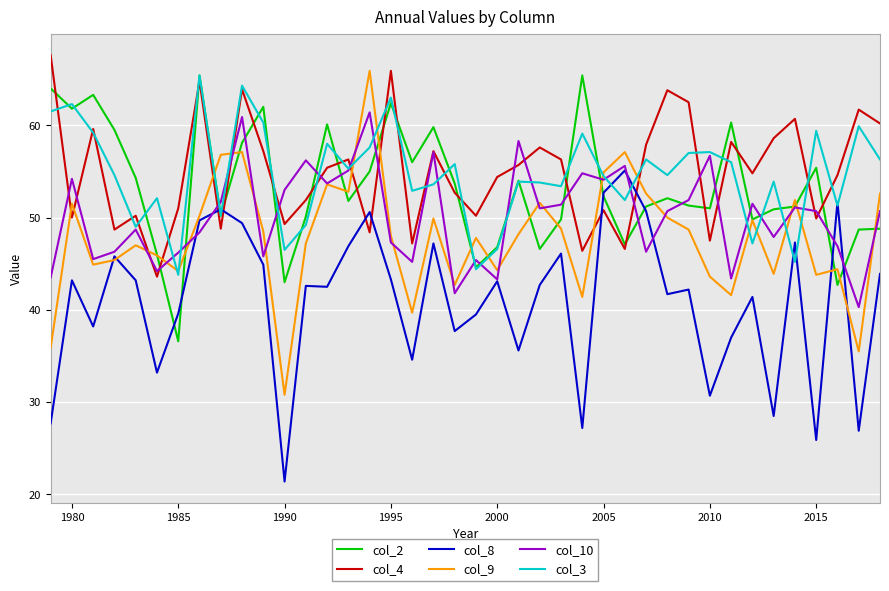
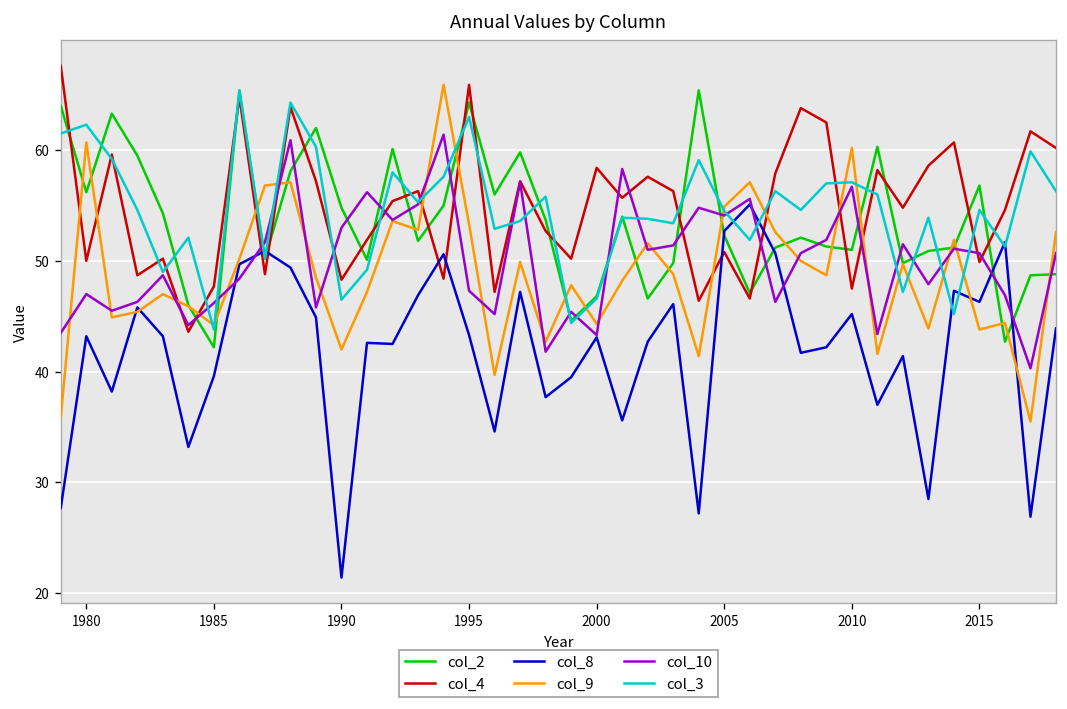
  {
    "col_2": {
-     "1980": 62,
-     "1985": 37,
-     "1990": 43,
-     "1995": 62,
+     "1980": 56,
+     "1985": 42,
+     "1990": 55,
+     "1995": 64,
      "2005": 52,
      "2010": 51,
-     "2015": 55
+     "2015": 57
    },
    "col_4": {
      "1980": 50,
-     "1985": 51,
-     "1990": 49,
+     "1985": 48,
+     "1990": 48,
      "1995": 66,
-     "2000": 54,
+     "2000": 58,
      "2005": 51,
      "2010": 48,
      "2015": 50
    },
    "col_8": {
      "1980": 43,
      "1985": 40,
      "1990": 21,
      "1995": 43,
      "2005": 53,
-     "2010": 31,
-     "2015": 26
+     "2010": 45,
+     "2015": 46
    },
    "col_9": {
-     "1980": 52,
+     "1980": 61,
      "1985": 44,
-     "1990": 31,
-     "1995": 48,
+     "1990": 42,
+     "1995": 53,
      "2000": 44,
      "2005": 55,
-     "2010": 44,
+     "2010": 60,
      "2015": 44
    },
    "col_10": {
-     "1980": 54,
+     "1980": 47,
      "1985": 46,
      "1990": 53,
      "1995": 47,
      "2005": 54,
      "2010": 57,
      "2015": 51
    },
    "col_3": {
      "1980": 62,
      "1985": 44,
      "1990": 47,
      "1995": 63,
      "2005": 55,
      "2010": 57,
-     "2015": 59
+     "2015": 55
    }
  }
